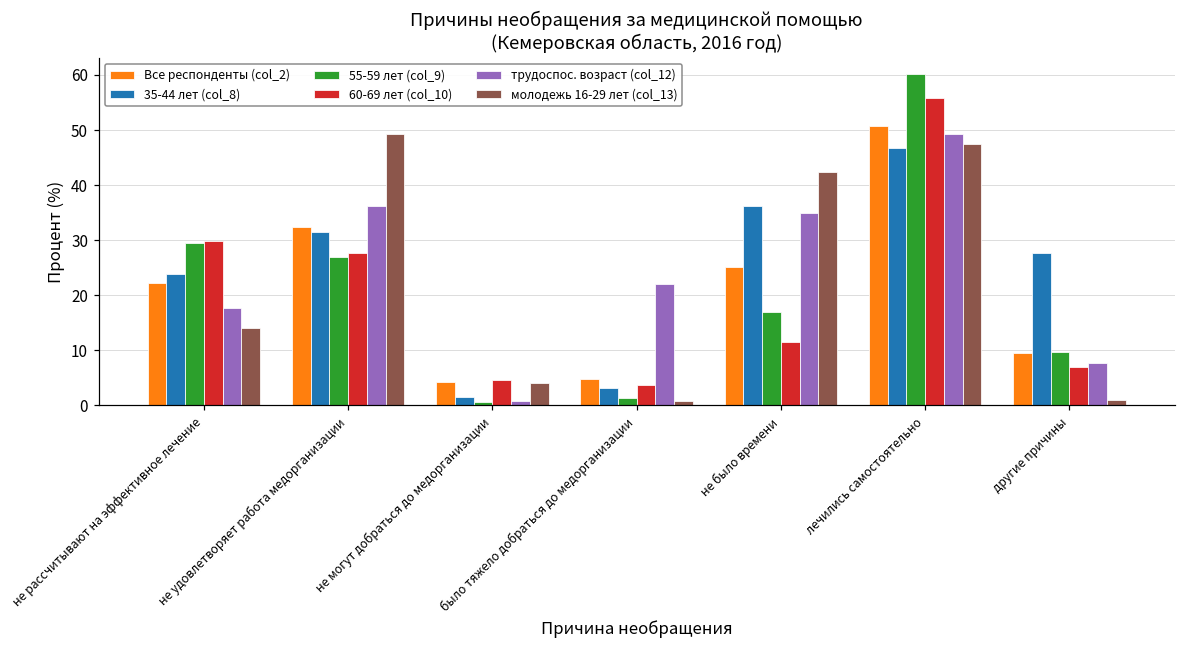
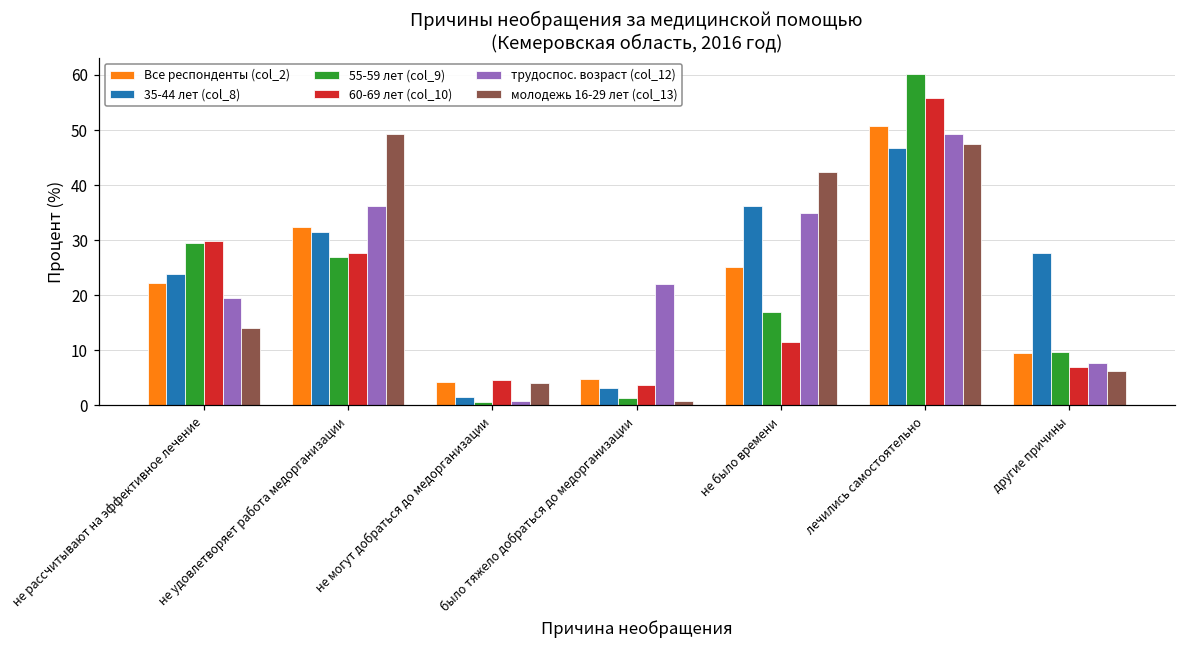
  {
    "Все респонденты (col_2)": {
      "не рассчитывают на эффективное лечение": 22,
      "не удовлетворяет работа медорганизации": 32,
      "не могут добраться до медорганизации": 4,
      "было тяжело добраться до медорганизации": 5,
      "не было времени": 25,
      "лечились самостоятельно": 51,
      "другие причины": 9
    },
    "35-44 лет (col_8)": {
      "не рассчитывают на эффективное лечение": 24,
      "не удовлетворяет работа медорганизации": 32,
      "не могут добраться до медорганизации": 2,
      "было тяжело добраться до медорганизации": 3,
      "не было времени": 36,
      "лечились самостоятельно": 47,
      "другие причины": 28
    },
    "55-59 лет (col_9)": {
      "не рассчитывают на эффективное лечение": 29,
      "не удовлетворяет работа медорганизации": 27,
      "не могут добраться до медорганизации": 1,
      "было тяжело добраться до медорганизации": 1,
      "не было времени": 17,
      "лечились самостоятельно": 60,
      "другие причины": 10
    },
    "60-69 лет (col_10)": {
      "не рассчитывают на эффективное лечение": 30,
      "не удовлетворяет работа медорганизации": 28,
      "не могут добраться до медорганизации": 5,
      "было тяжело добраться до медорганизации": 4,
      "не было времени": 11,
      "лечились самостоятельно": 56,
      "другие причины": 7
    },
    "трудоспос. возраст (col_12)": {
-     "не рассчитывают на эффективное лечение": 18,
+     "не рассчитывают на эффективное лечение": 19,
      "не удовлетворяет работа медорганизации": 36,
      "не могут добраться до медорганизации": 1,
      "было тяжело добраться до медорганизации": 22,
      "не было времени": 35,
      "лечились самостоятельно": 49,
      "другие причины": 8
    },
    "молодежь 16-29 лет (col_13)": {
      "не рассчитывают на эффективное лечение": 14,
      "не удовлетворяет работа медорганизации": 49,
      "не могут добраться до медорганизации": 4,
      "было тяжело добраться до медорганизации": 1,
      "не было времени": 42,
      "лечились самостоятельно": 48,
-     "другие причины": 1
+     "другие причины": 6
    }
  }
